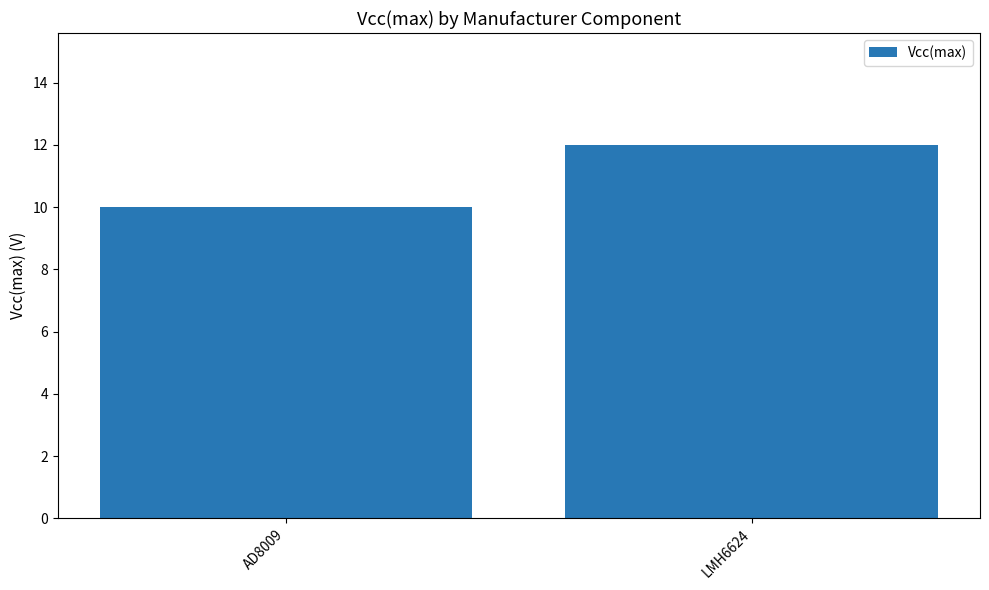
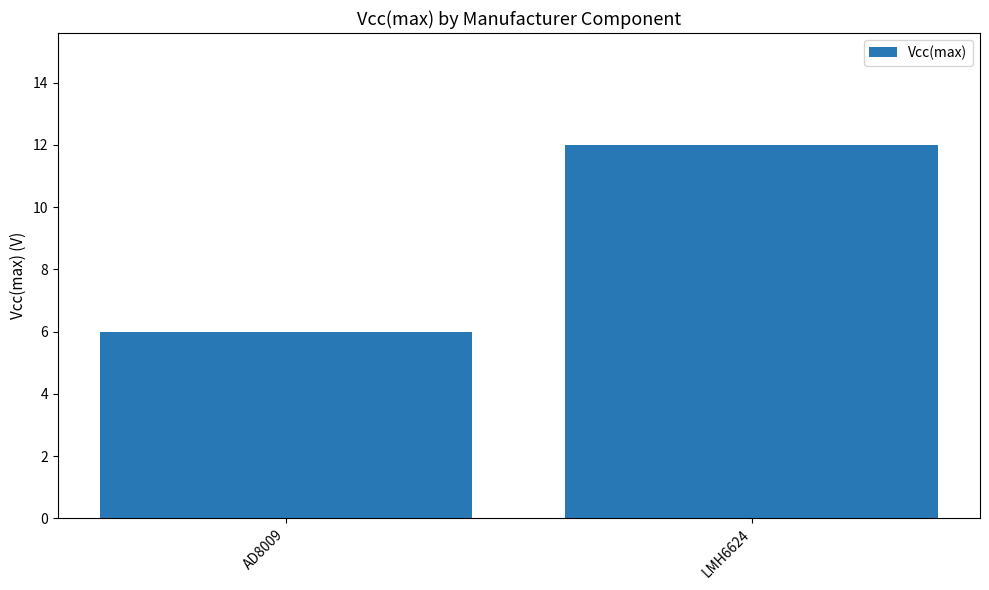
  {
-   "AD8009": 10,
+   "AD8009": 6,
    "LMH6624": 12
  }
